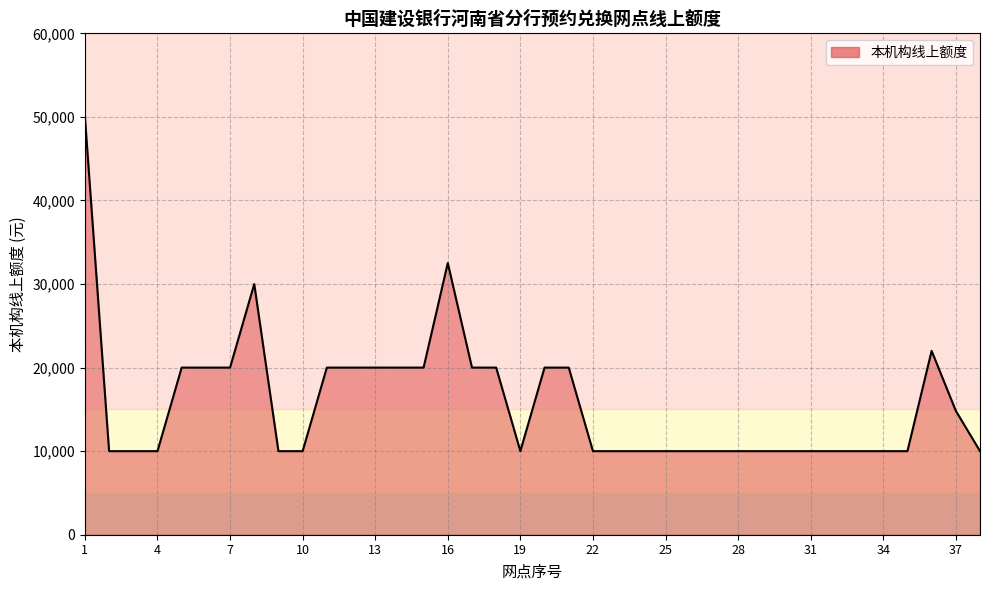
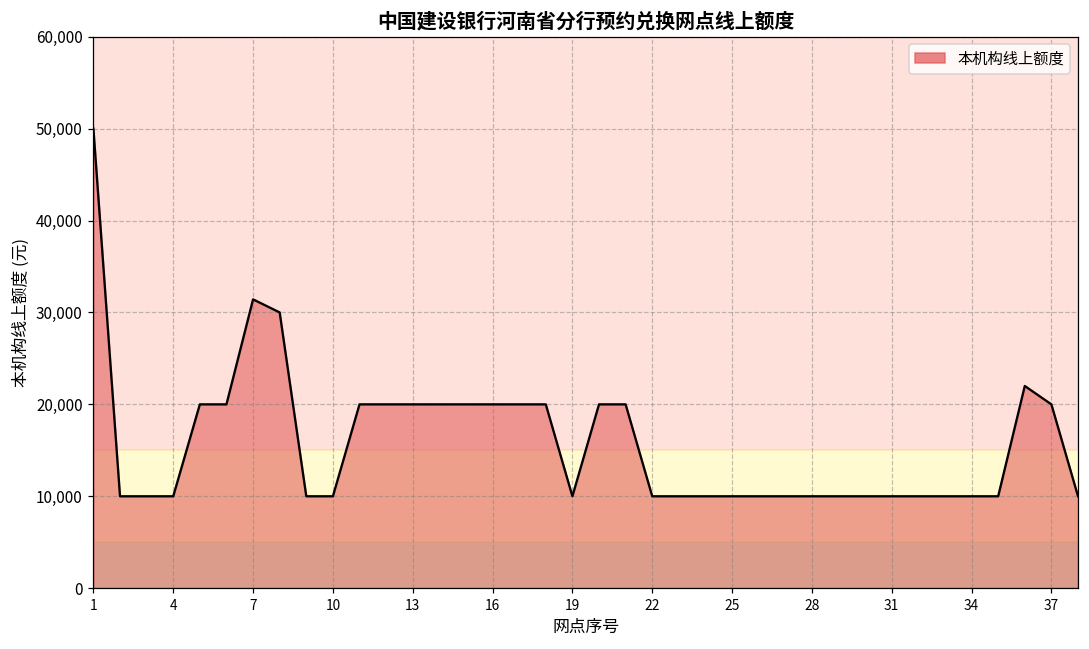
  {
    "1": "50,000",
    "4": "10,000",
-   "7": "20,000",
+   "7": "31,000",
    "10": "10,000",
    "13": "20,000",
-   "16": "33,000",
+   "16": "20,000",
    "19": "10,000",
    "22": "10,000",
    "25": "10,000",
    "28": "10,000",
    "31": "10,000",
    "34": "10,000",
-   "37": "15,000"
+   "37": "20,000"
  }
